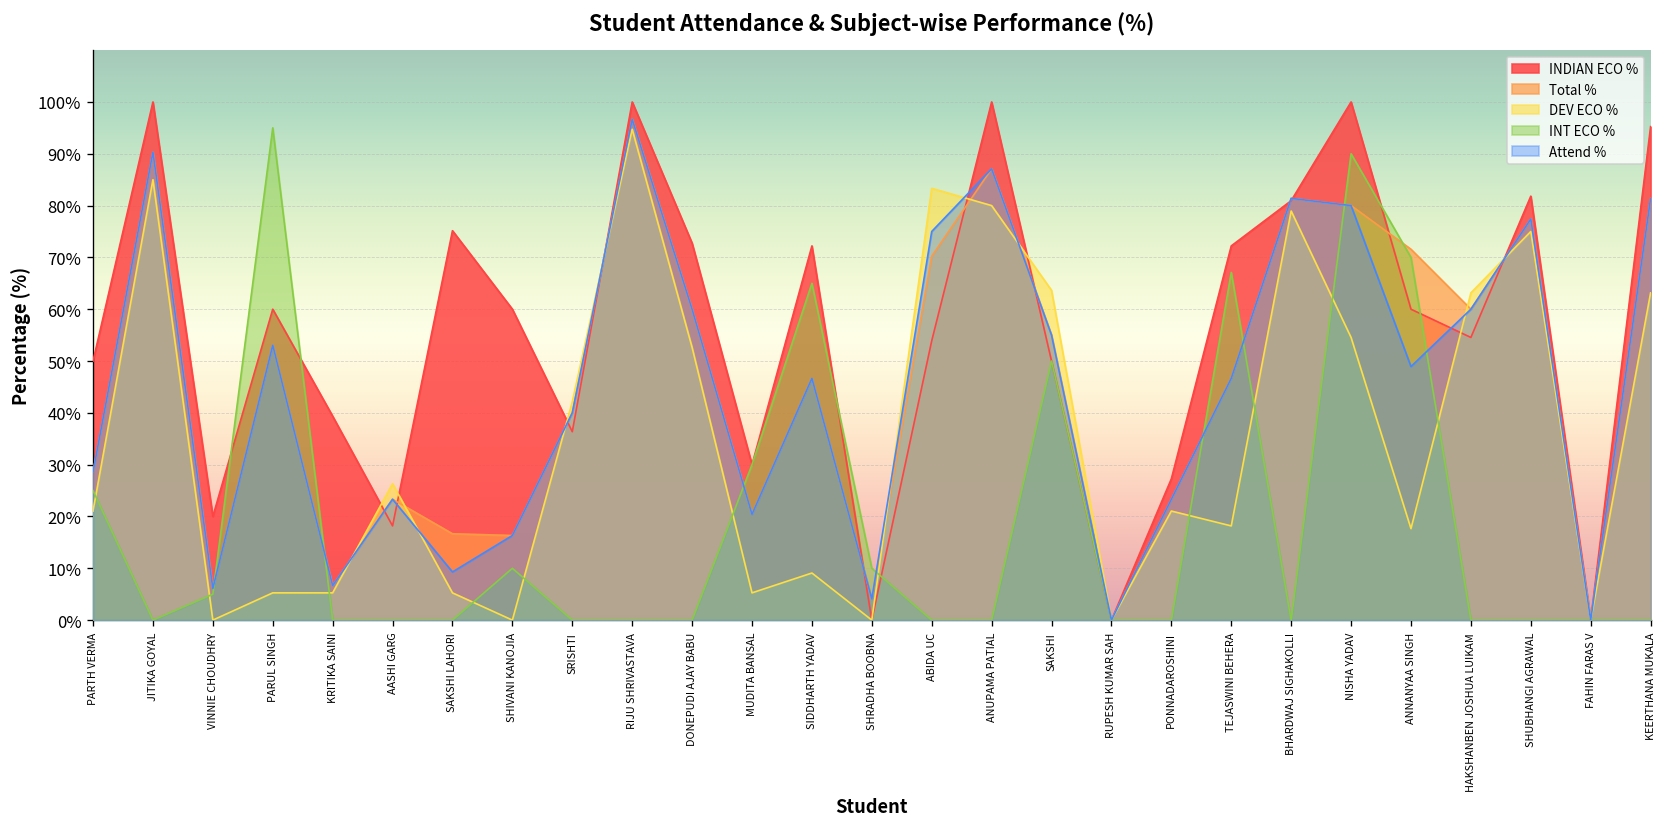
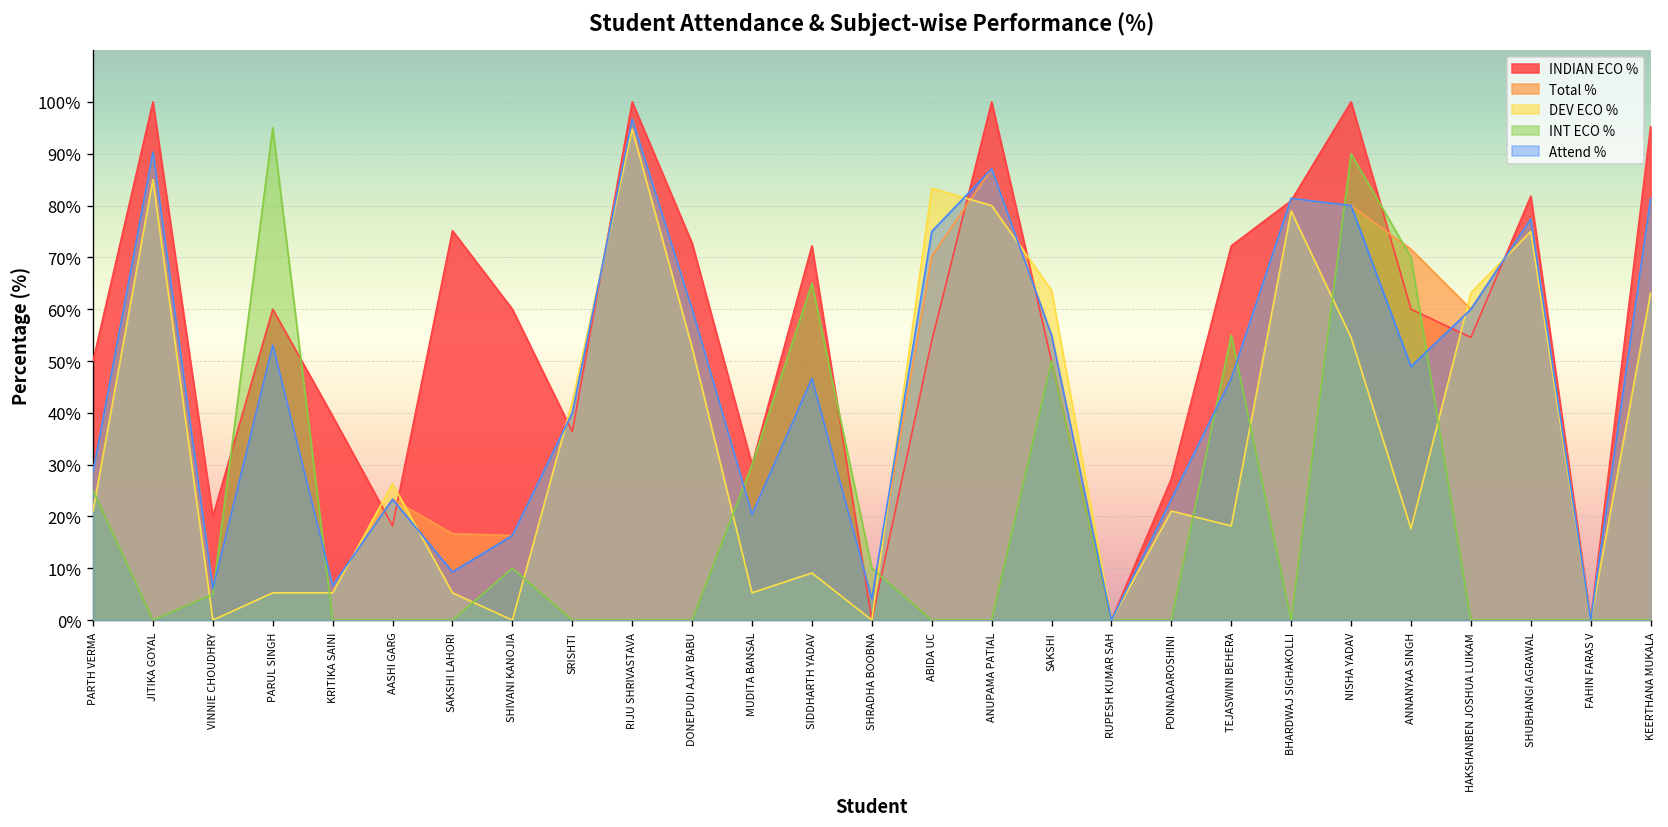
  {
    "INDIAN ECO %": {
      "PARTH VERMA": "50%",
      "JITIKA GOYAL": "100%",
      "VINNIE CHOUDHRY": "20%",
      "PARUL SINGH": "60%",
      "KRITIKA SAINI": "39%",
      "AASHI GARG": "18%",
      "SAKSHI LAHORI": "75%",
      "SHIVANI KANOJIA": "60%",
      "SRISHTI": "36%",
      "RIJU SHRIVASTAVA": "100%",
      "DONEPUDI AJAY BABU": "73%",
      "SIDDHARTH YADAV": "72%",
      "ABIDA UC": "54%",
      "ANUPAMA PATIAL": "100%",
      "PONNADAROSHINI": "27%",
      "TEJASWINI BEHERA": "72%",
      "NISHA YADAV": "100%",
      "ANNANYAA SINGH": "60%",
      "HAKSHANBEN JOSHUA LUIKAM": "55%",
      "SHUBHANGI AGRAWAL": "82%",
      "KEERTHANA MUKALA": "95%"
    },
    "Total %": {
      "SAKSHI LAHORI": "17%",
      "ABIDA UC": "70%",
      "ANNANYAA SINGH": "72%"
    },
    "DEV ECO %": {
      "PARTH VERMA": "21%",
      "JITIKA GOYAL": "85%",
      "VINNIE CHOUDHRY": "0%",
      "PARUL SINGH": "5%",
      "KRITIKA SAINI": "5%",
      "AASHI GARG": "26%",
      "SAKSHI LAHORI": "5%",
      "SHIVANI KANOJIA": "0%",
      "SRISHTI": "42%",
      "RIJU SHRIVASTAVA": "95%",
      "DONEPUDI AJAY BABU": "53%",
      "MUDITA BANSAL": "5%",
      "SIDDHARTH YADAV": "9%",
      "ABIDA UC": "83%",
      "ANUPAMA PATIAL": "80%",
      "SAKSHI": "64%",
      "PONNADAROSHINI": "21%",
      "TEJASWINI BEHERA": "18%",
      "BHARDWAJ SIGHAKOLLI": "79%",
      "NISHA YADAV": "55%",
      "ANNANYAA SINGH": "18%",
      "HAKSHANBEN JOSHUA LUIKAM": "63%",
      "SHUBHANGI AGRAWAL": "75%",
      "KEERTHANA MUKALA": "63%"
    },
    "INT ECO %": {
      "PARTH VERMA": "25%",
      "JITIKA GOYAL": "0%",
      "VINNIE CHOUDHRY": "5%",
      "PARUL SINGH": "95%",
      "KRITIKA SAINI": "0%",
      "AASHI GARG": "0%",
      "SAKSHI LAHORI": "0%",
      "SHIVANI KANOJIA": "10%",
      "SRISHTI": "0%",
      "RIJU SHRIVASTAVA": "0%",
      "DONEPUDI AJAY BABU": "0%",
      "SIDDHARTH YADAV": "65%",
      "SHRADHA BOOBNA": "10%",
      "ABIDA UC": "0%",
      "ANUPAMA PATIAL": "0%",
      "PONNADAROSHINI": "0%",
-     "TEJASWINI BEHERA": "67%",
+     "TEJASWINI BEHERA": "55%",
      "BHARDWAJ SIGHAKOLLI": "0%",
      "NISHA YADAV": "90%",
      "ANNANYAA SINGH": "70%",
      "HAKSHANBEN JOSHUA LUIKAM": "0%",
      "SHUBHANGI AGRAWAL": "0%",
      "KEERTHANA MUKALA": "0%"
    },
    "Attend %": {
      "SAKSHI LAHORI": "9%",
      "ABIDA UC": "75%",
      "ANNANYAA SINGH": "49%"
    }
  }
